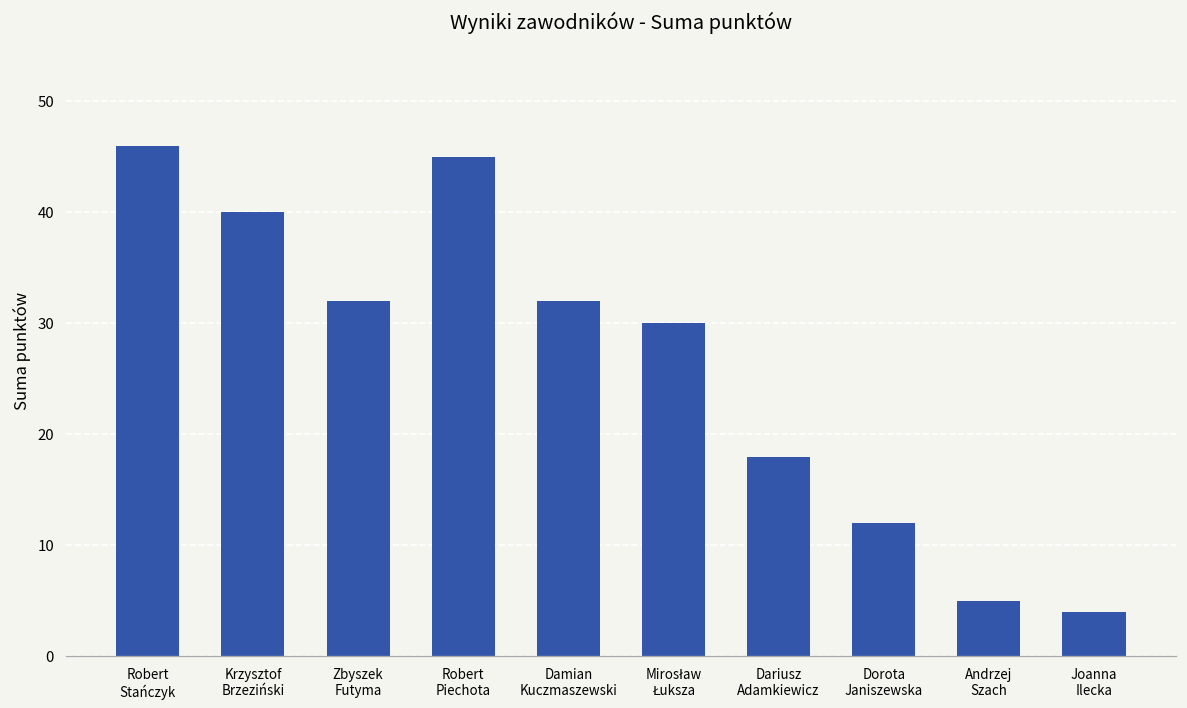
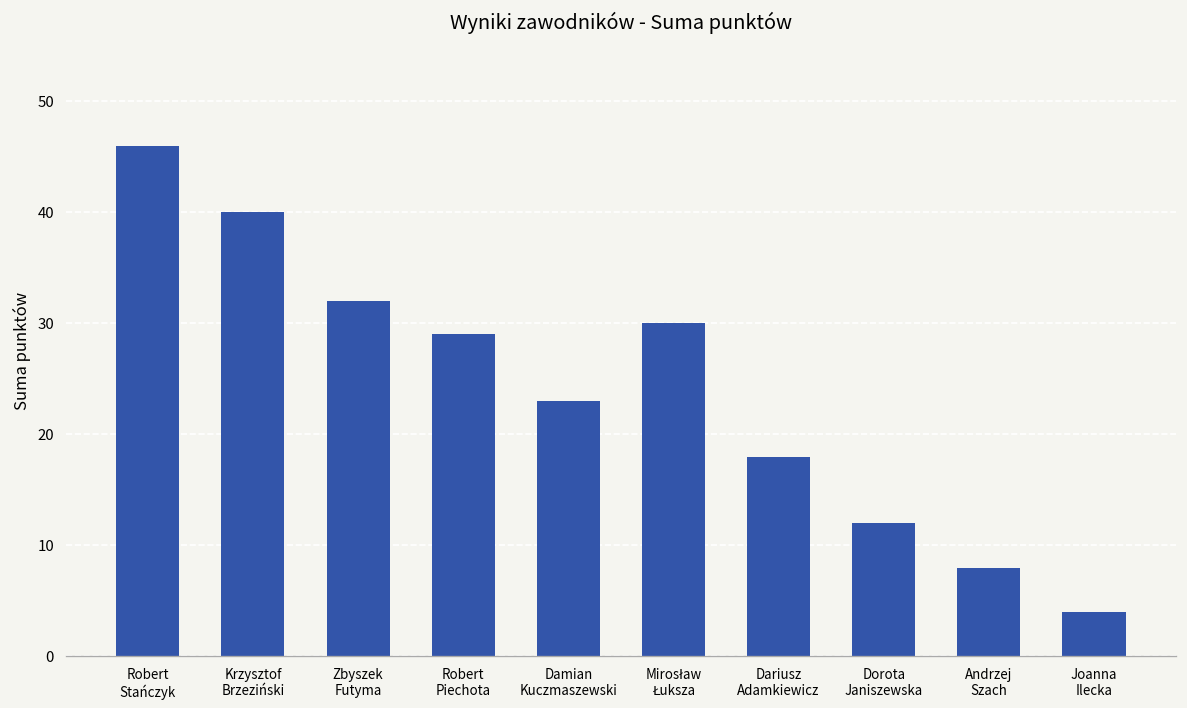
  {
    "Robert Stańczyk": 46,
    "Krzysztof Brzeziński": 40,
    "Zbyszek Futyma": 32,
-   "Robert Piechota": 45,
-   "Damian Kuczmaszewski": 32,
+   "Robert Piechota": 29,
+   "Damian Kuczmaszewski": 23,
    "Mirosław Łuksza": 30,
    "Dariusz Adamkiewicz": 18,
    "Dorota Janiszewska": 12,
-   "Andrzej Szach": 5,
+   "Andrzej Szach": 8,
    "Joanna Ilecka": 4
  }
